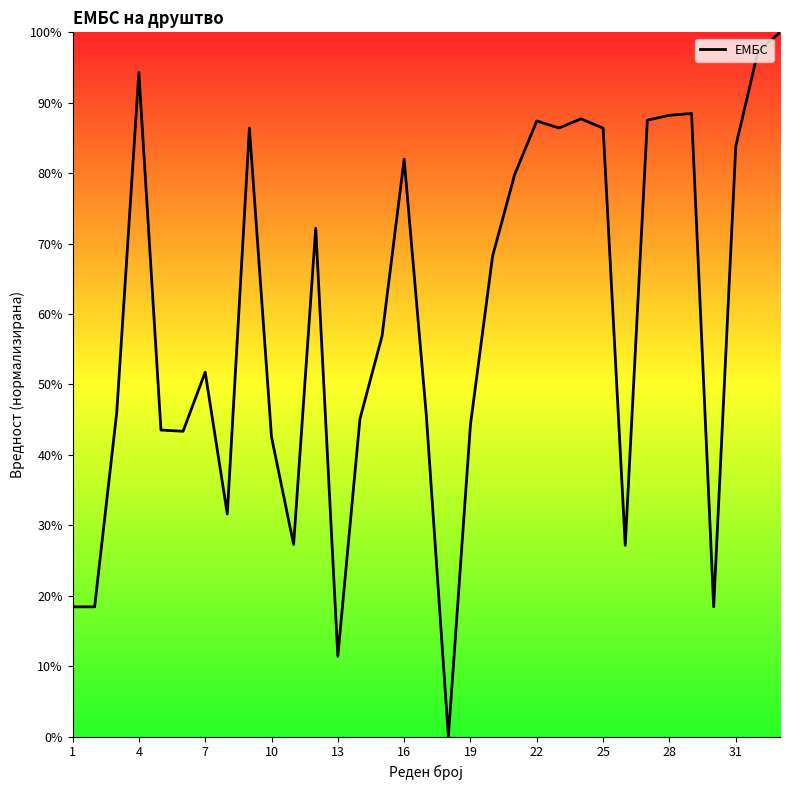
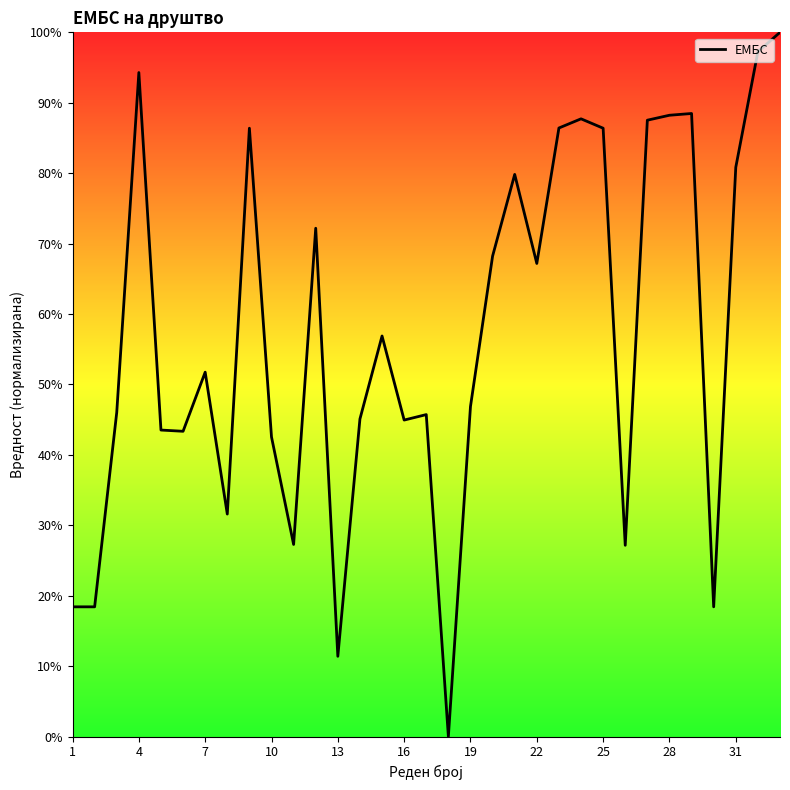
  {
    "1": "18%",
    "4": "94%",
    "7": "52%",
    "10": "43%",
    "13": "11%",
-   "16": "82%",
-   "19": "44%",
-   "22": "87%",
+   "16": "45%",
+   "19": "47%",
+   "22": "67%",
    "25": "86%",
    "28": "88%",
-   "31": "84%"
+   "31": "81%"
  }
